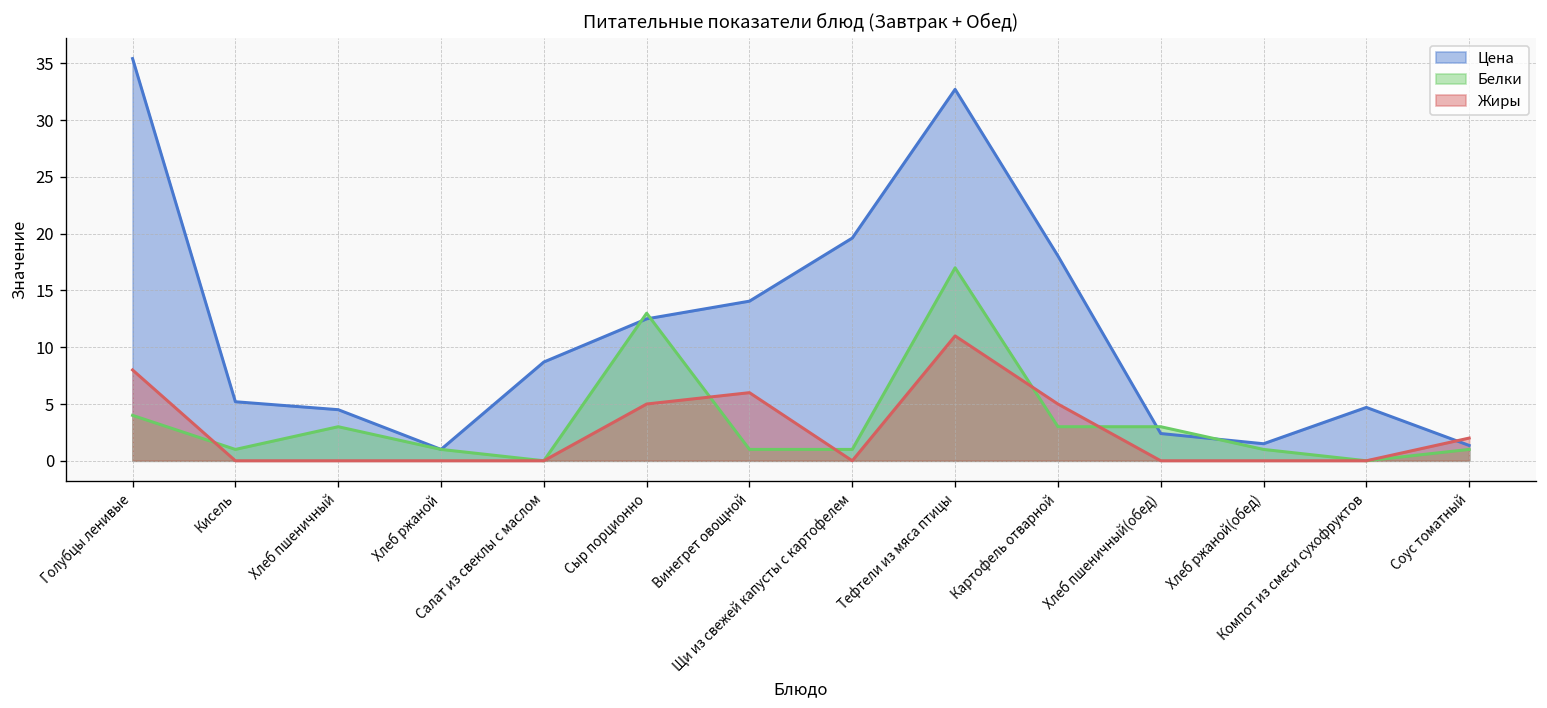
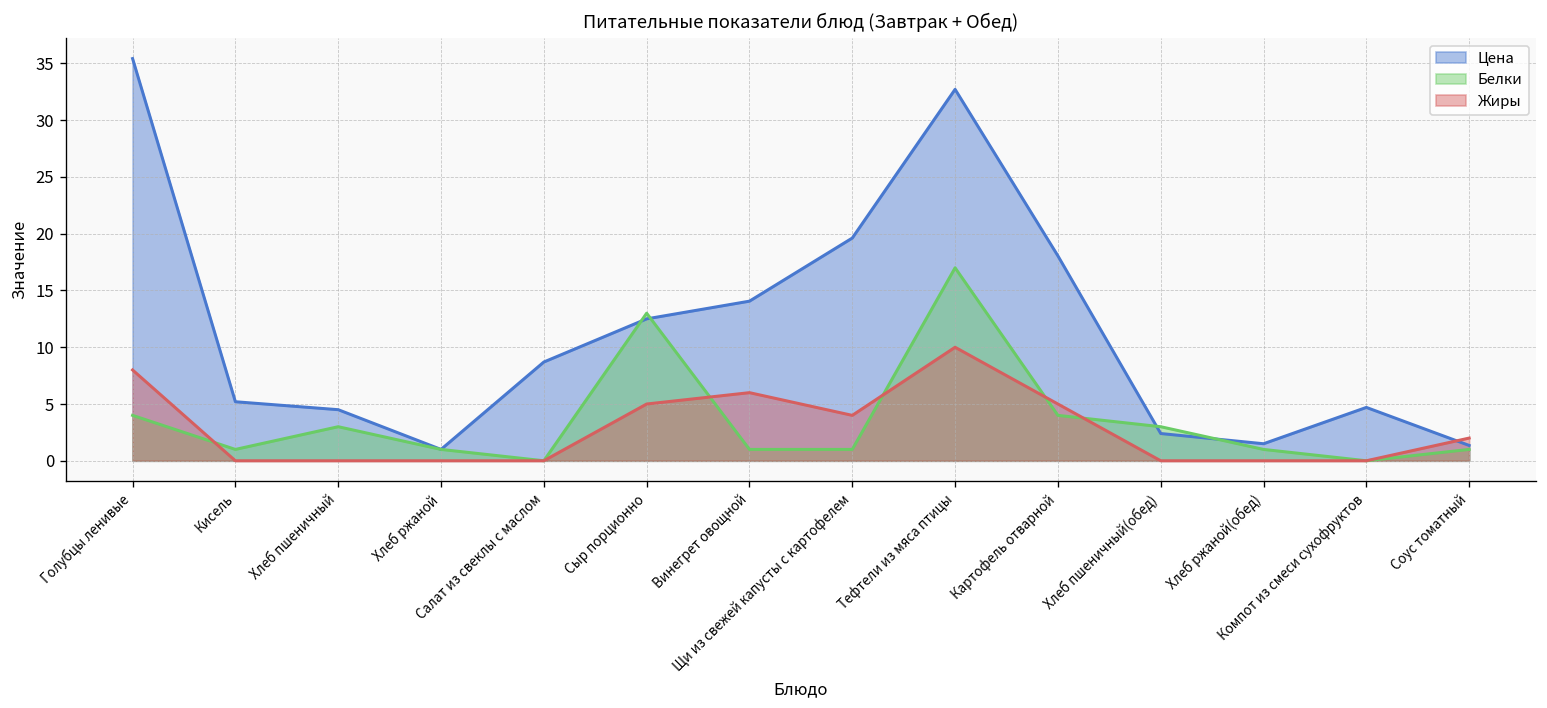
  {
    "Цена": {
      "Голубцы ленивые": 35,
      "Кисель": 5,
      "Хлеб пшеничный": 5,
      "Салат из свеклы с маслом": 9,
      "Сыр порционно": 13,
      "Винегрет овощной": 14,
      "Щи из свежей капусты с картофелем": 20,
      "Тефтели из мяса птицы": 33,
      "Картофель отварной": 18,
      "Хлеб пшеничный(обед)": 2,
      "Хлеб ржаной(обед)": 2,
      "Компот из смеси сухофруктов": 5,
      "Соус томатный": 1
    },
    "Белки": {
      "Голубцы ленивые": 4,
      "Кисель": 1,
      "Хлеб пшеничный": 3,
      "Сыр порционно": 13,
      "Винегрет овощной": 1,
      "Щи из свежей капусты с картофелем": 1,
      "Тефтели из мяса птицы": 17,
-     "Картофель отварной": 3,
+     "Картофель отварной": 4,
      "Хлеб пшеничный(обед)": 3,
      "Хлеб ржаной(обед)": 1,
      "Соус томатный": 1
    },
    "Жиры": {
      "Голубцы ленивые": 8,
      "Кисель": 0,
      "Хлеб пшеничный": 0,
      "Хлеб ржаной": 0,
      "Сыр порционно": 5,
      "Винегрет овощной": 6,
-     "Щи из свежей капусты с картофелем": 0,
-     "Тефтели из мяса птицы": 11,
+     "Щи из свежей капусты с картофелем": 4,
+     "Тефтели из мяса птицы": 10,
      "Картофель отварной": 5,
      "Хлеб пшеничный(обед)": 0,
      "Хлеб ржаной(обед)": 0,
      "Соус томатный": 2
    }
  }
